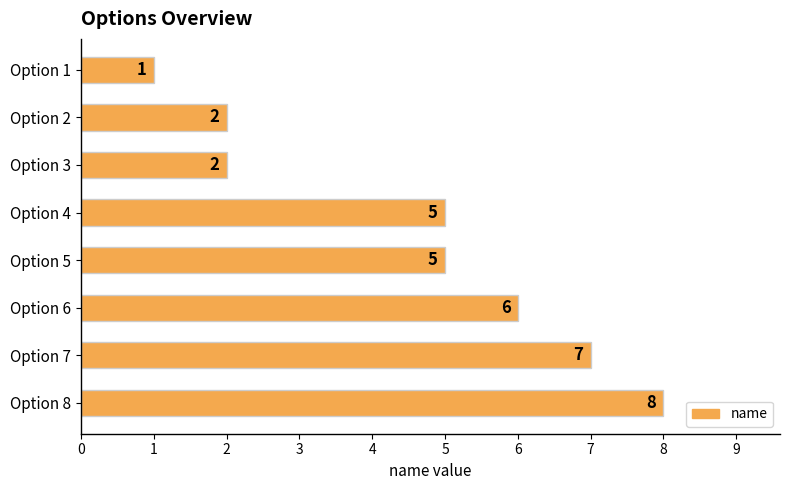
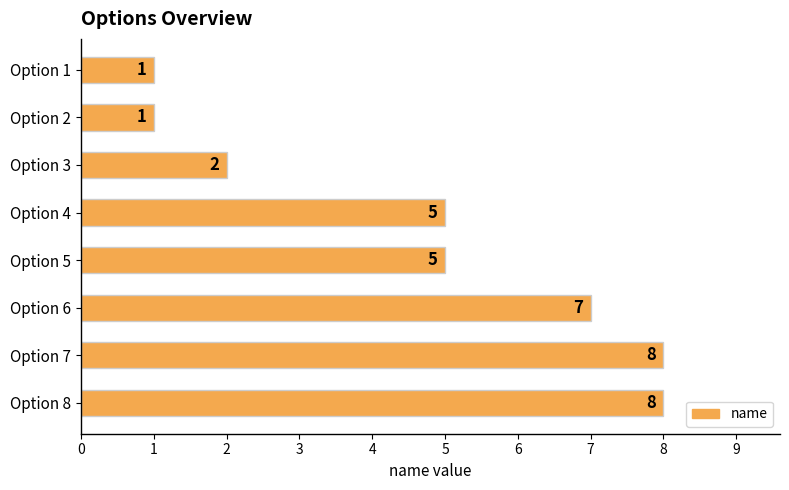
  {
    "Option 1": 1,
-   "Option 2": 2,
+   "Option 2": 1,
    "Option 3": 2,
    "Option 4": 5,
    "Option 5": 5,
-   "Option 6": 6,
-   "Option 7": 7,
+   "Option 6": 7,
+   "Option 7": 8,
    "Option 8": 8
  }
